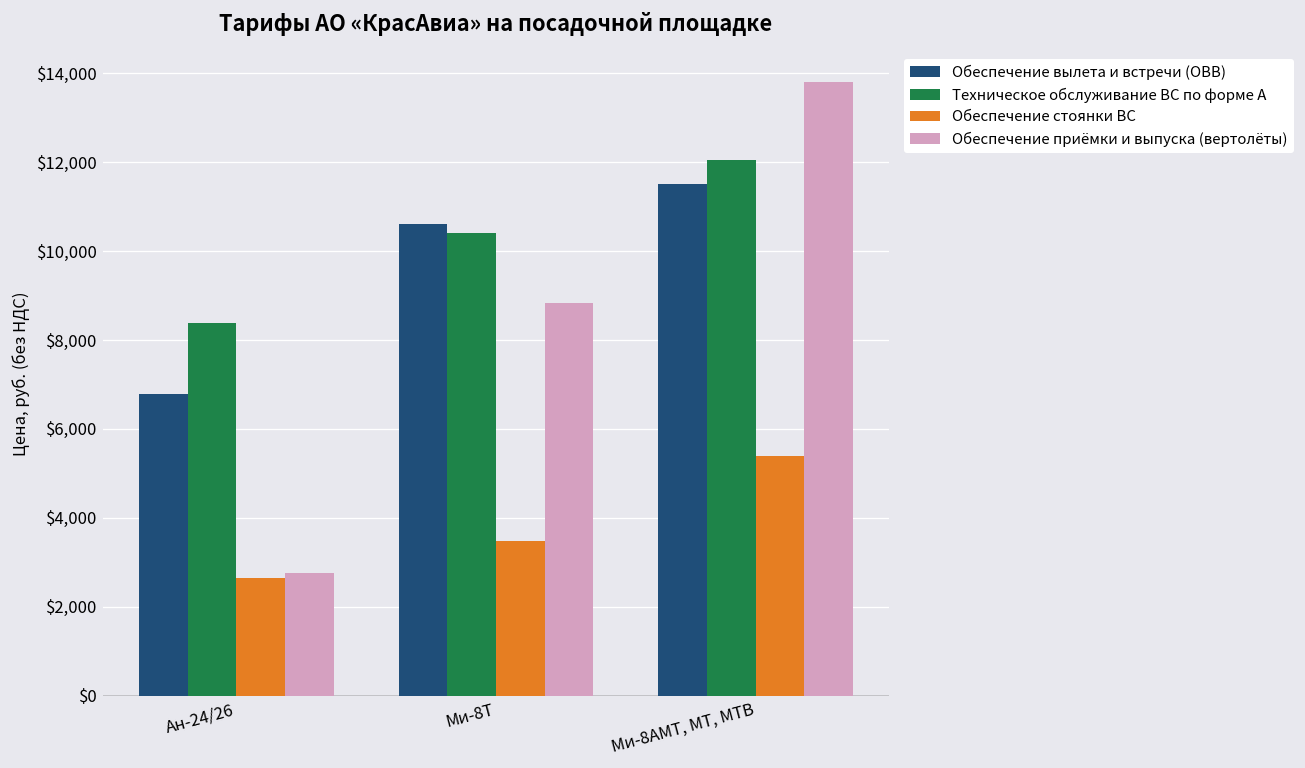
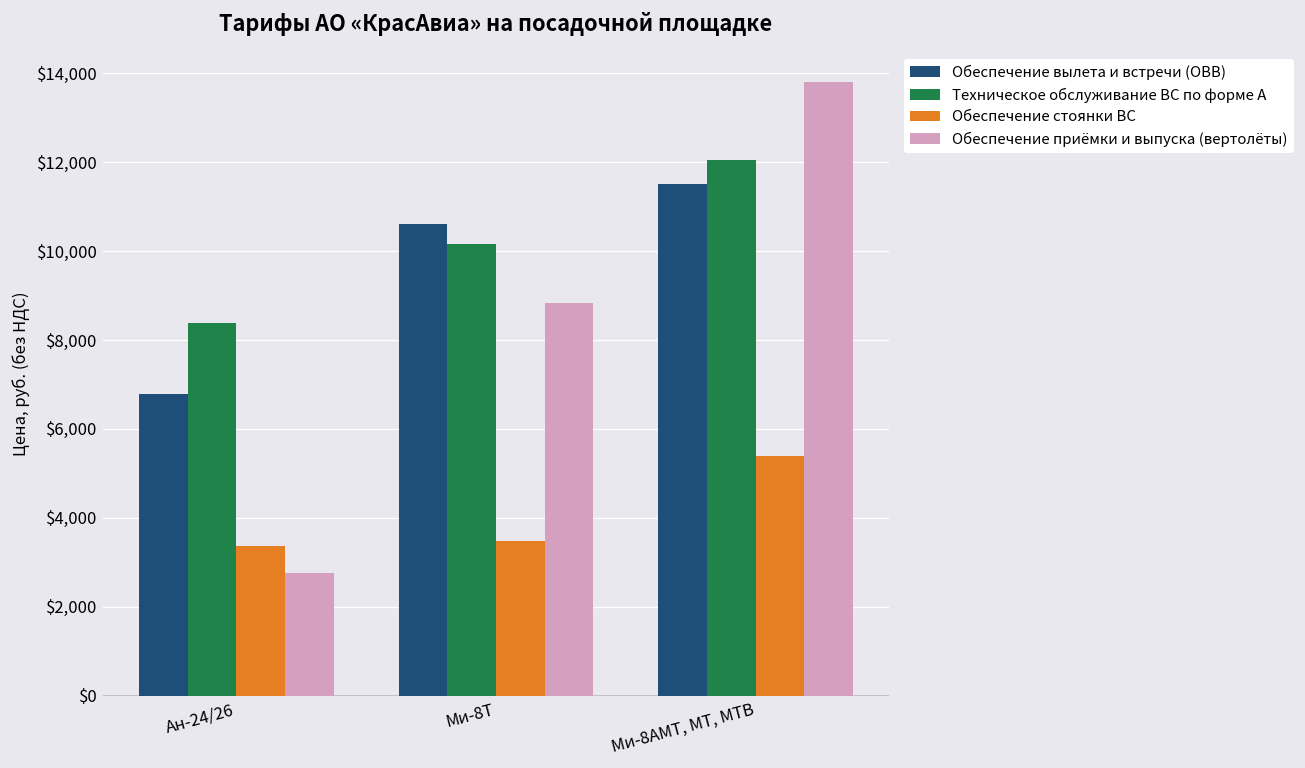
  {
    "Обеспечение вылета и встречи (ОВВ)": {
      "Ан-24/26": "$6,800",
      "Ми-8Т": "$10,600",
      "Ми-8АМТ, МТ, МТВ": "$11,500"
    },
    "Техническое обслуживание ВС по форме А": {
      "Ан-24/26": "$8,400",
-     "Ми-8Т": "$10,400",
+     "Ми-8Т": "$10,100",
      "Ми-8АМТ, МТ, МТВ": "$12,000"
    },
    "Обеспечение стоянки ВС": {
-     "Ан-24/26": "$2,600",
+     "Ан-24/26": "$3,400",
      "Ми-8Т": "$3,500",
      "Ми-8АМТ, МТ, МТВ": "$5,400"
    },
    "Обеспечение приёмки и выпуска (вертолёты)": {
      "Ан-24/26": "$2,800",
      "Ми-8Т": "$8,800",
      "Ми-8АМТ, МТ, МТВ": "$13,800"
    }
  }
